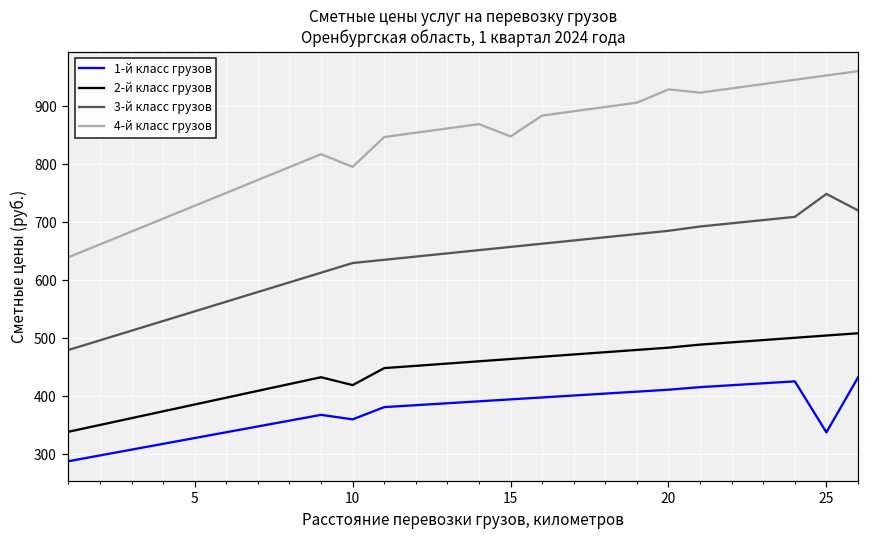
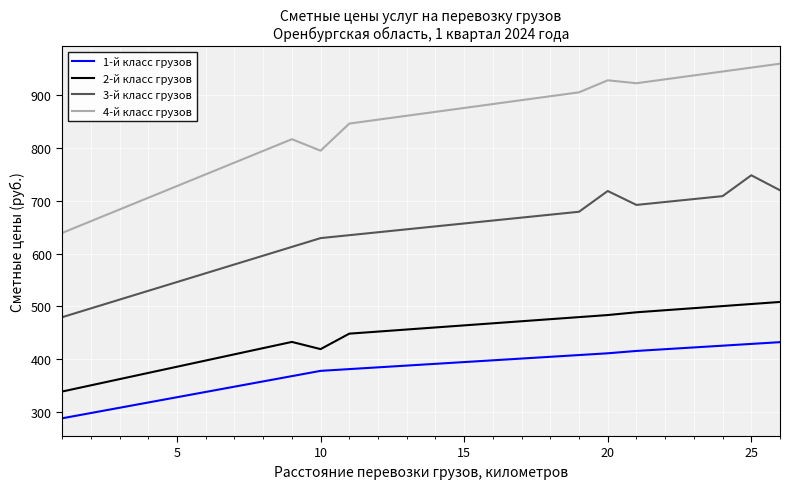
  {
    "1-й класс грузов": {
      "5": 330,
-     "10": 360,
+     "10": 380,
      "15": 390,
      "20": 410,
-     "25": 340
+     "25": 430
    },
    "2-й класс грузов": {
      "5": 390,
      "10": 420,
      "15": 460,
      "20": 480,
      "25": 500
    },
    "3-й класс грузов": {
      "5": 550,
      "10": 630,
      "15": 660,
-     "20": 680,
+     "20": 720,
      "25": 750
    },
    "4-й класс грузов": {
      "5": 730,
      "10": 800,
-     "15": 850,
+     "15": 880,
      "20": 930,
      "25": 950
    }
  }
